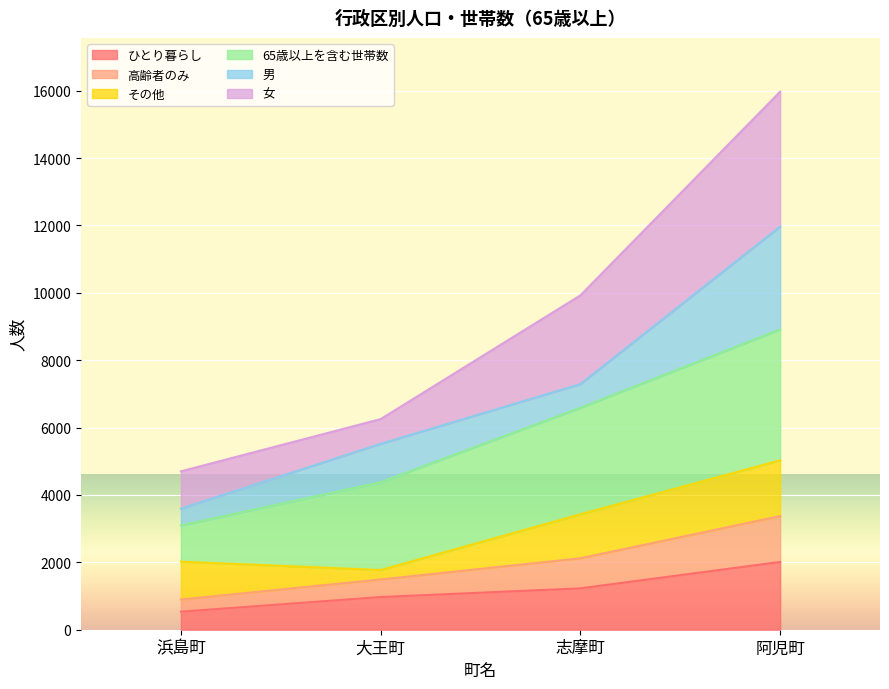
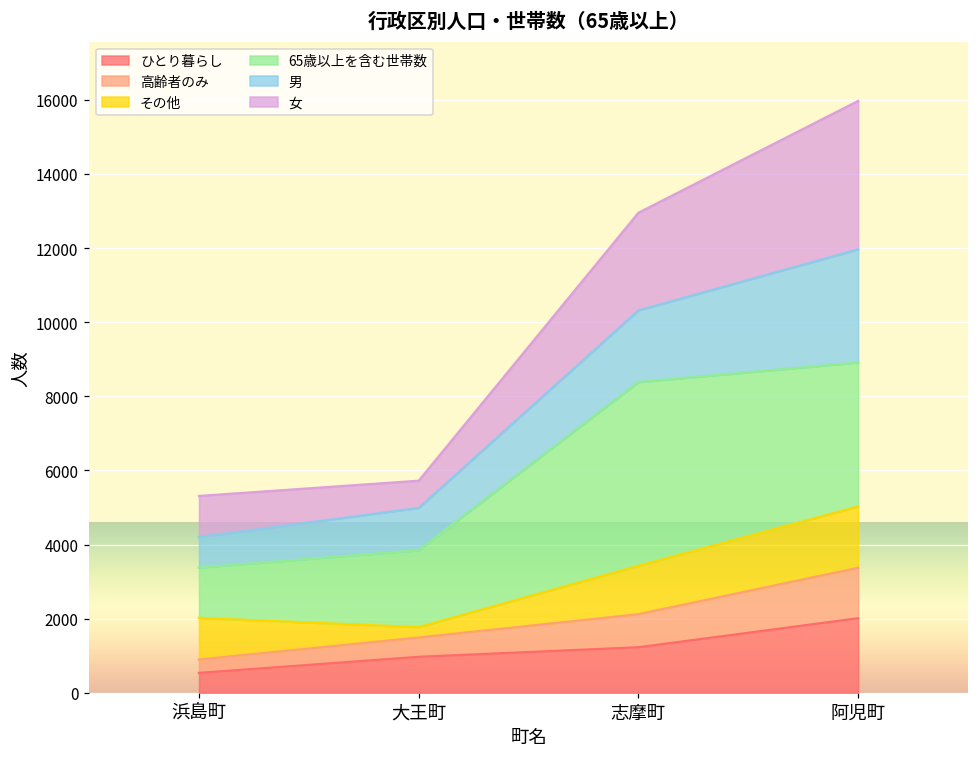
  {
    "その他": {
      "浜島町": 1100,
      "大王町": 300,
      "志摩町": 1300,
      "阿児町": 1700
    },
    "65歳以上を含む世帯数": {
-     "浜島町": 1100,
-     "大王町": 2600,
-     "志摩町": 3200,
+     "浜島町": 1400,
+     "大王町": 2100,
+     "志摩町": 5000,
      "阿児町": 3900
    },
    "男": {
-     "浜島町": 500,
+     "浜島町": 800,
      "大王町": 1100,
-     "志摩町": 700,
+     "志摩町": 1900,
      "阿児町": 3100
    },
    "女": {
      "浜島町": 1100,
      "大王町": 700,
      "志摩町": 2600,
      "阿児町": 4000
    }
  }
